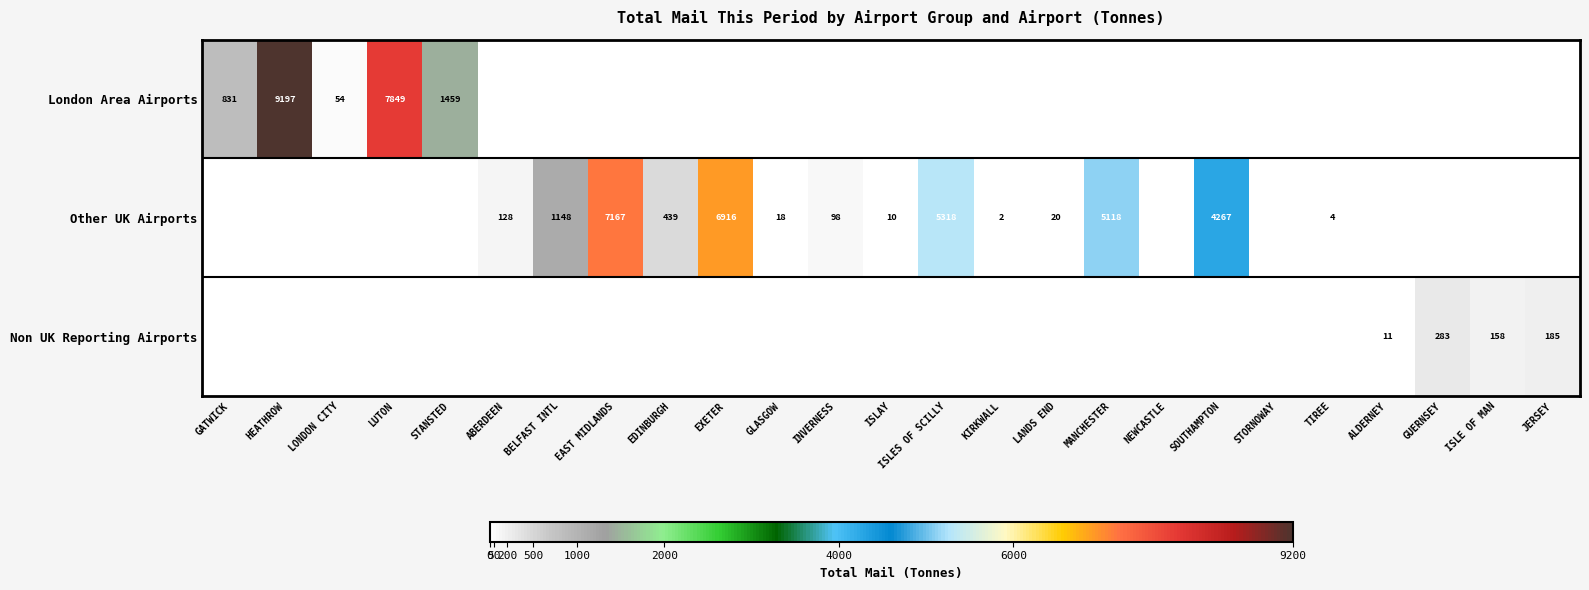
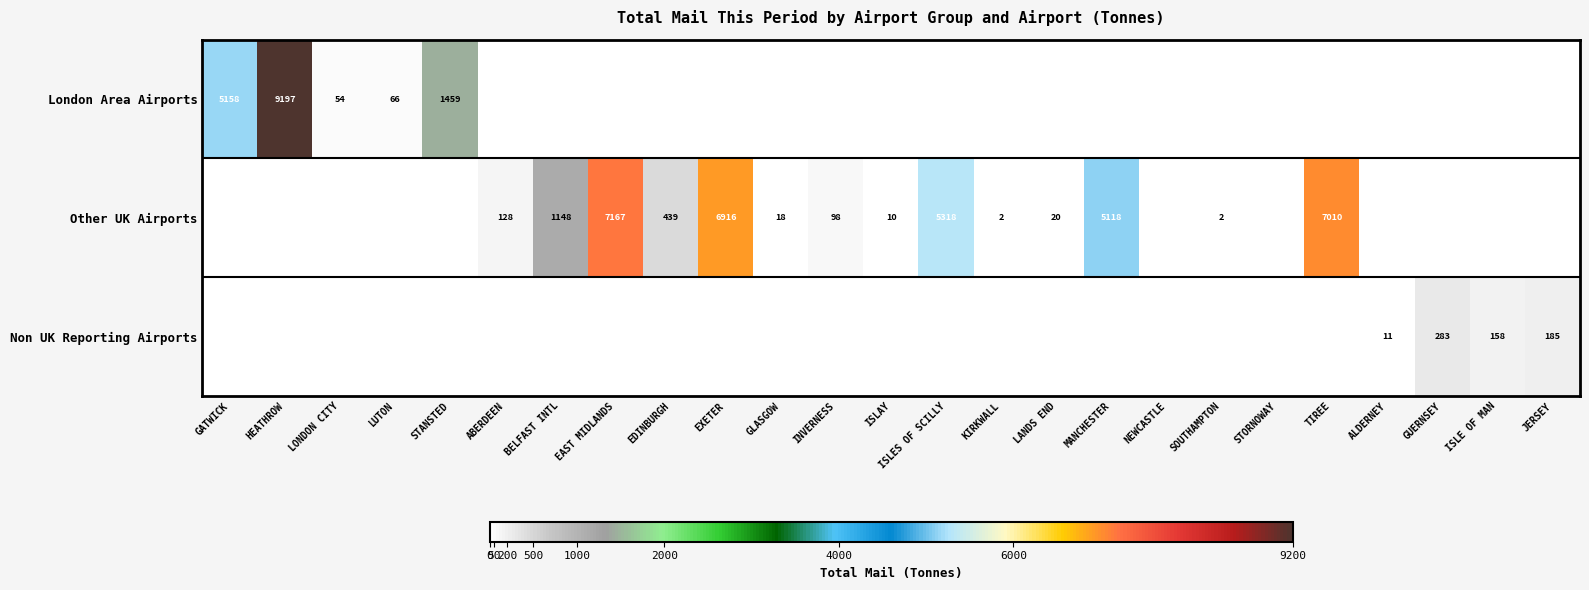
  {
    "London Area Airports": {
-     "GATWICK": 831,
+     "GATWICK": 5158,
      "HEATHROW": 9197,
      "LONDON CITY": 54,
-     "LUTON": 7849,
+     "LUTON": 66,
      "STANSTED": 1459
    },
    "Other UK Airports": {
      "ABERDEEN": 128,
      "BELFAST INTL": 1148,
      "EAST MIDLANDS": 7167,
      "EDINBURGH": 439,
      "EXETER": 6916,
      "GLASGOW": 18,
      "INVERNESS": 98,
      "ISLAY": 10,
      "ISLES OF SCILLY": 5318,
      "KIRKWALL": 2,
      "LANDS END": 20,
      "MANCHESTER": 5118,
-     "SOUTHAMPTON": 4267,
-     "TIREE": 4
+     "SOUTHAMPTON": 2,
+     "TIREE": 7010
    },
    "Non UK Reporting Airports": {
      "ALDERNEY": 11,
      "GUERNSEY": 283,
      "ISLE OF MAN": 158,
      "JERSEY": 185
    }
  }
